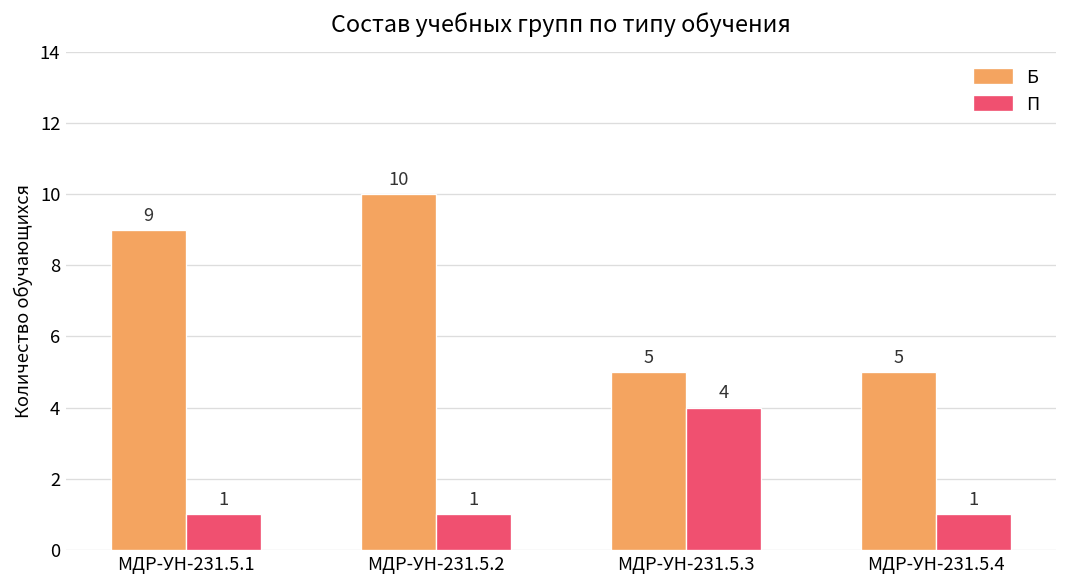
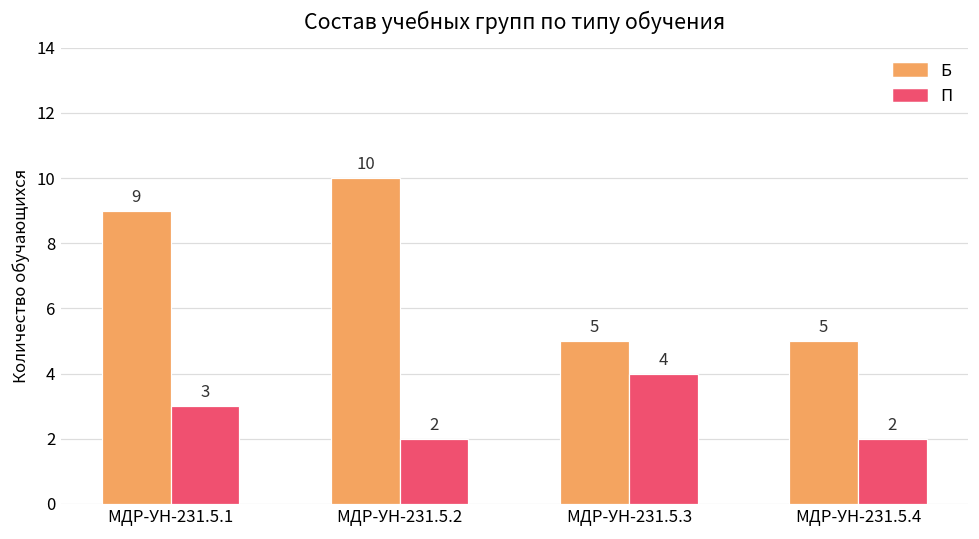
  {
    "Б": {
      "МДР-УН-231.5.1": 9,
      "МДР-УН-231.5.2": 10,
      "МДР-УН-231.5.3": 5,
      "МДР-УН-231.5.4": 5
    },
    "П": {
-     "МДР-УН-231.5.1": 1,
-     "МДР-УН-231.5.2": 1,
+     "МДР-УН-231.5.1": 3,
+     "МДР-УН-231.5.2": 2,
      "МДР-УН-231.5.3": 4,
-     "МДР-УН-231.5.4": 1
+     "МДР-УН-231.5.4": 2
    }
  }
